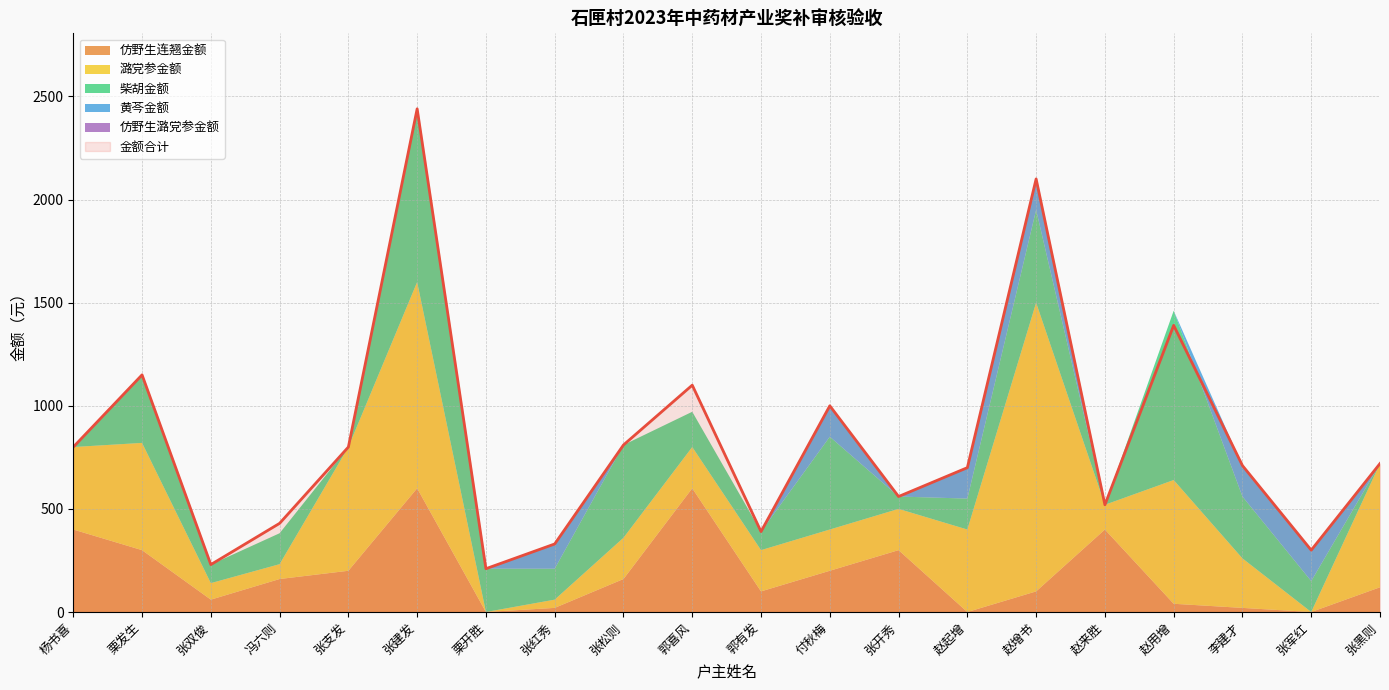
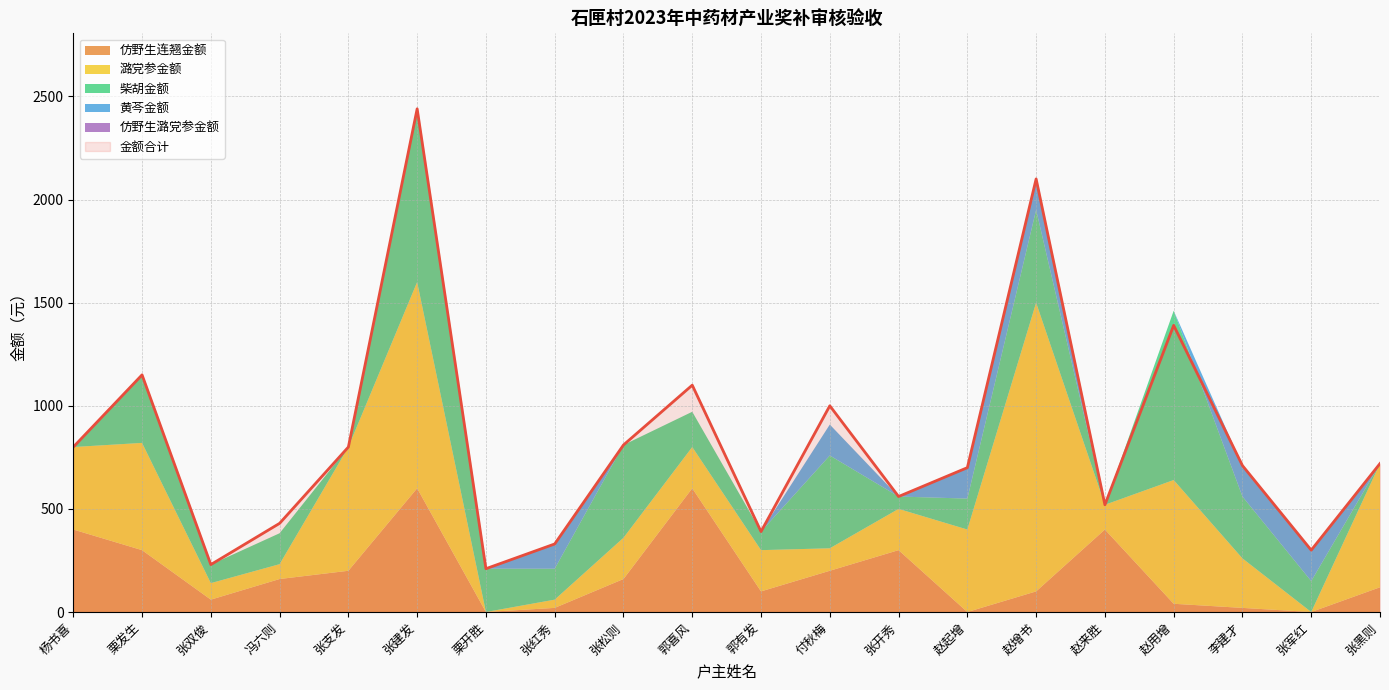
  {
    "潞党参金额": {
      "栗发生": 520,
      "张双俊": 80,
      "冯六则": 70,
      "张建发": 1000,
      "张红秀": 40,
      "张松则": 200,
      "郭喜风": 200,
      "郭有发": 200,
-     "付秋梅": 200,
+     "付秋梅": 110,
      "张开秀": 200,
      "赵起增": 400,
      "赵增书": 1400,
      "赵用增": 600,
      "李建才": 240
    },
    "柴胡金额": {
      "张红秀": 150,
      "付秋梅": 450,
      "赵起增": 150,
      "赵增书": 450,
      "李建才": 300,
      "张军红": 150
    }
  }
